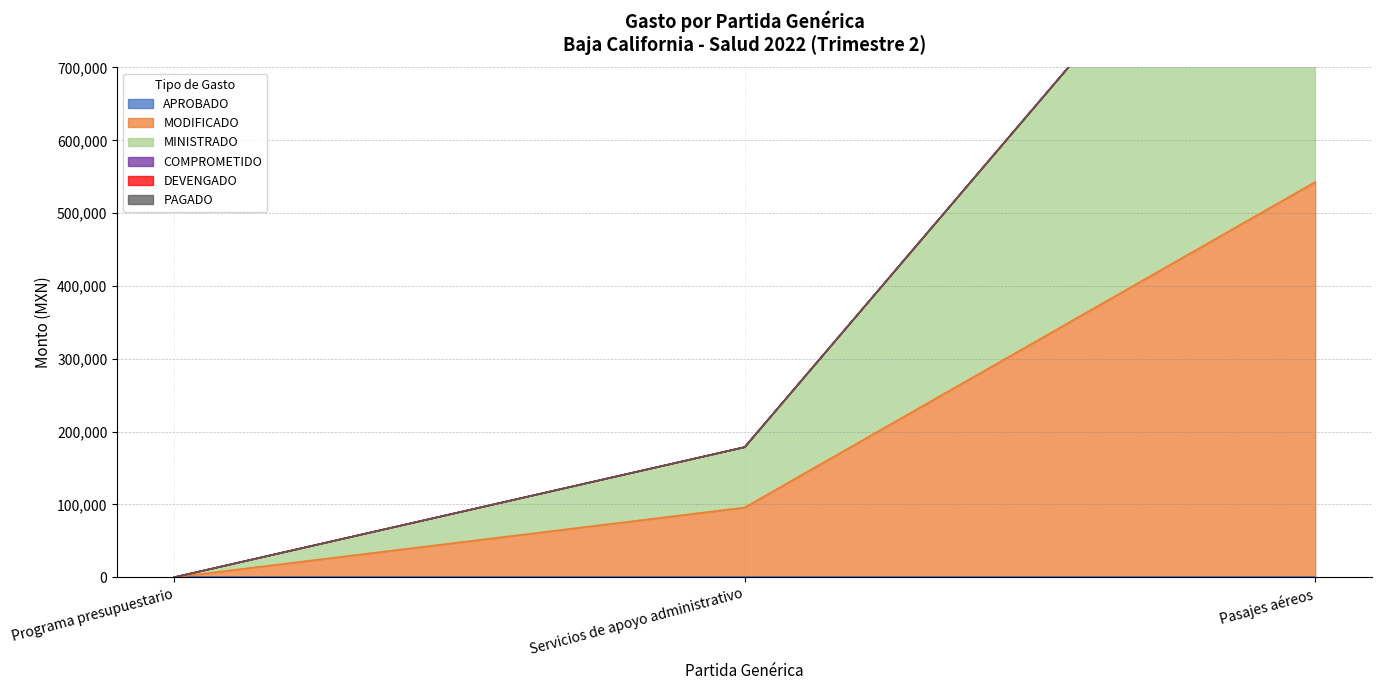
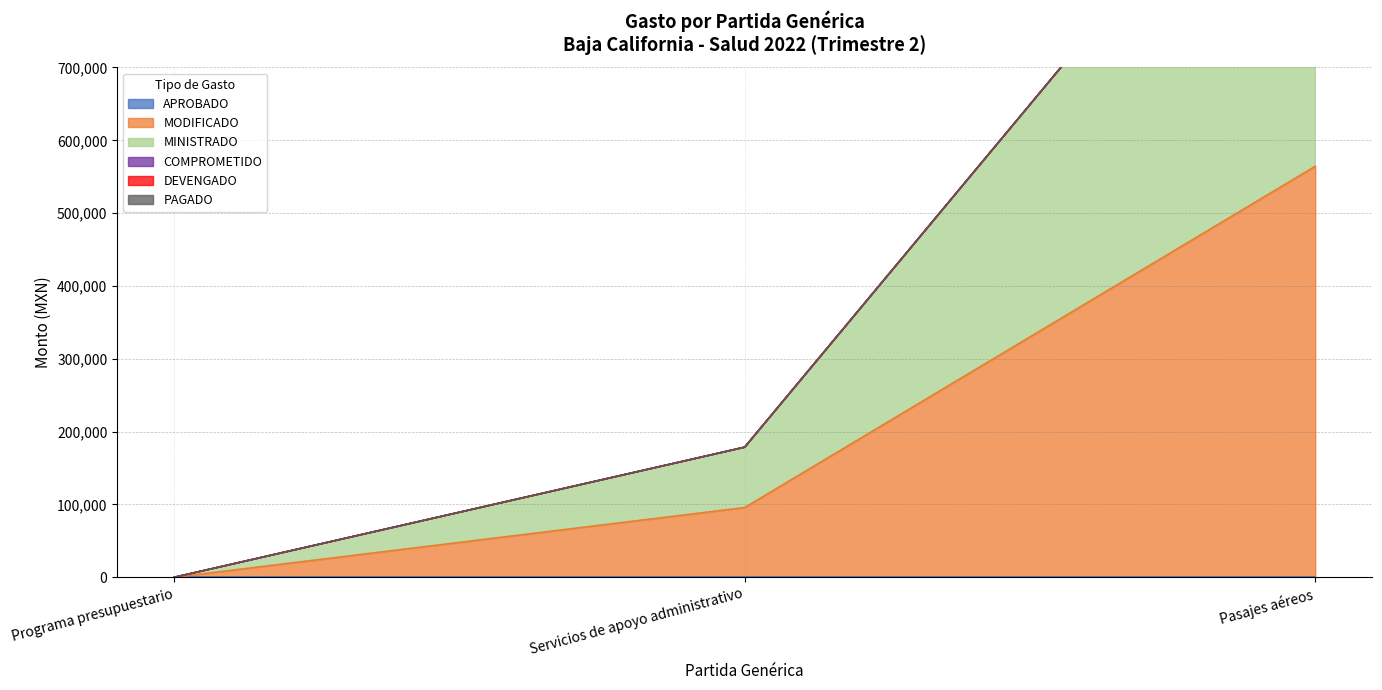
  {
    "APROBADO": {
      "Servicios de apoyo administrativo": "0",
      "Pasajes aéreos": "0"
    },
    "MODIFICADO": {
      "Servicios de apoyo administrativo": "100,000",
-     "Pasajes aéreos": "540,000"
+     "Pasajes aéreos": "560,000"
    }
  }
